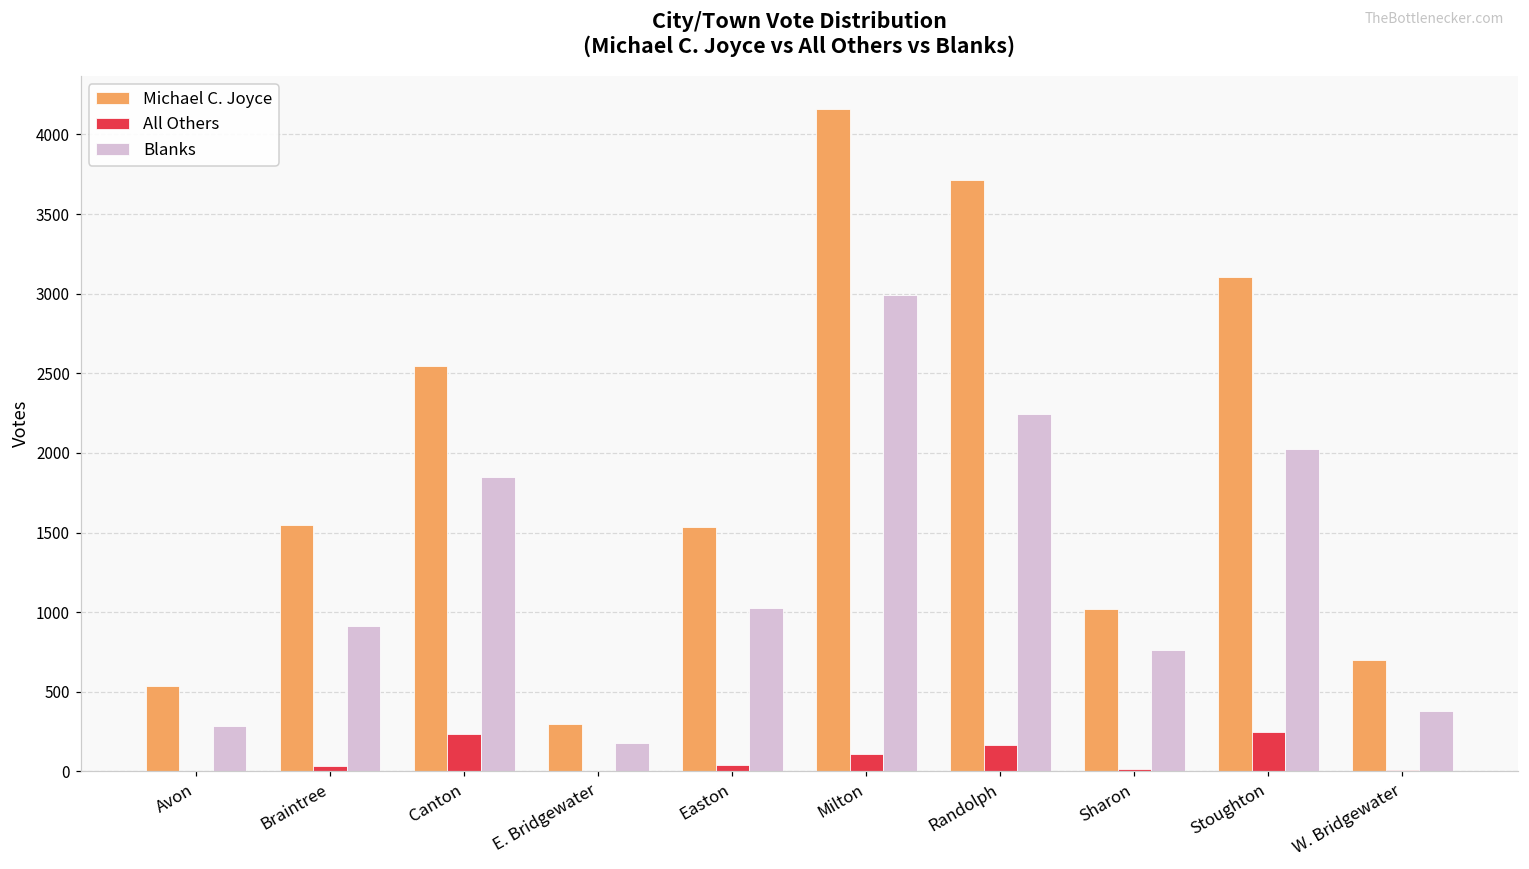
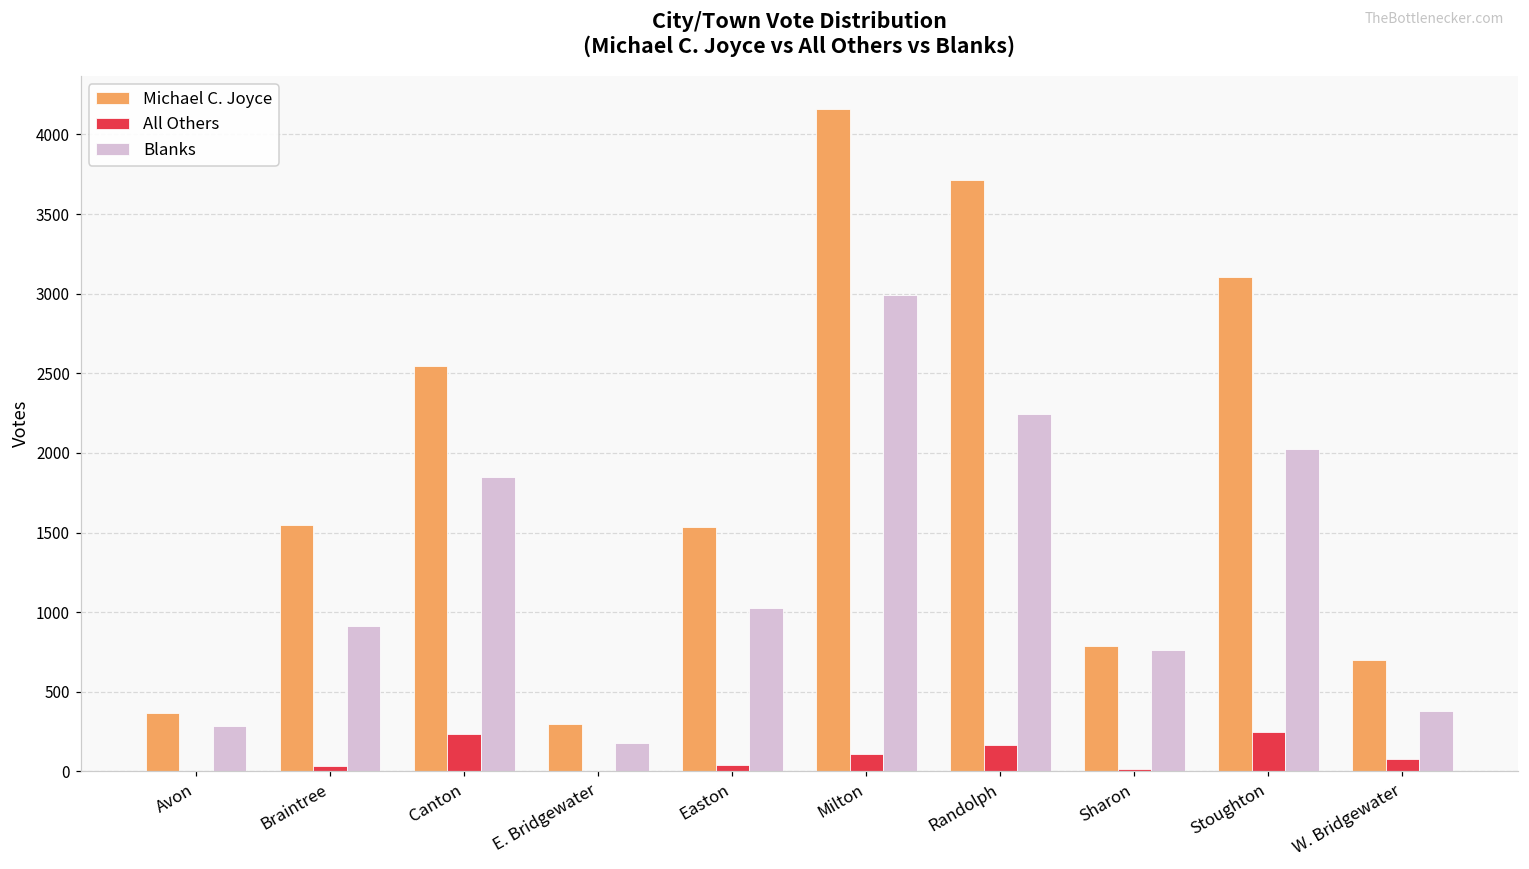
  {
    "Michael C. Joyce": {
-     "Avon": 540,
+     "Avon": 370,
      "Braintree": 1550,
      "Canton": 2540,
      "E. Bridgewater": 300,
      "Easton": 1530,
      "Milton": 4160,
      "Randolph": 3720,
-     "Sharon": 1020,
+     "Sharon": 790,
      "Stoughton": 3100,
      "W. Bridgewater": 700
    },
    "All Others": {
      "Avon": 0,
      "Braintree": 30,
      "Canton": 230,
      "Easton": 40,
      "Milton": 110,
      "Randolph": 160,
      "Stoughton": 250,
-     "W. Bridgewater": 10
+     "W. Bridgewater": 80
    },
    "Blanks": {
      "Avon": 290,
      "Braintree": 910,
      "Canton": 1850,
      "E. Bridgewater": 180,
      "Easton": 1030,
      "Milton": 2990,
      "Randolph": 2250,
      "Sharon": 760,
      "Stoughton": 2030,
      "W. Bridgewater": 380
    }
  }
